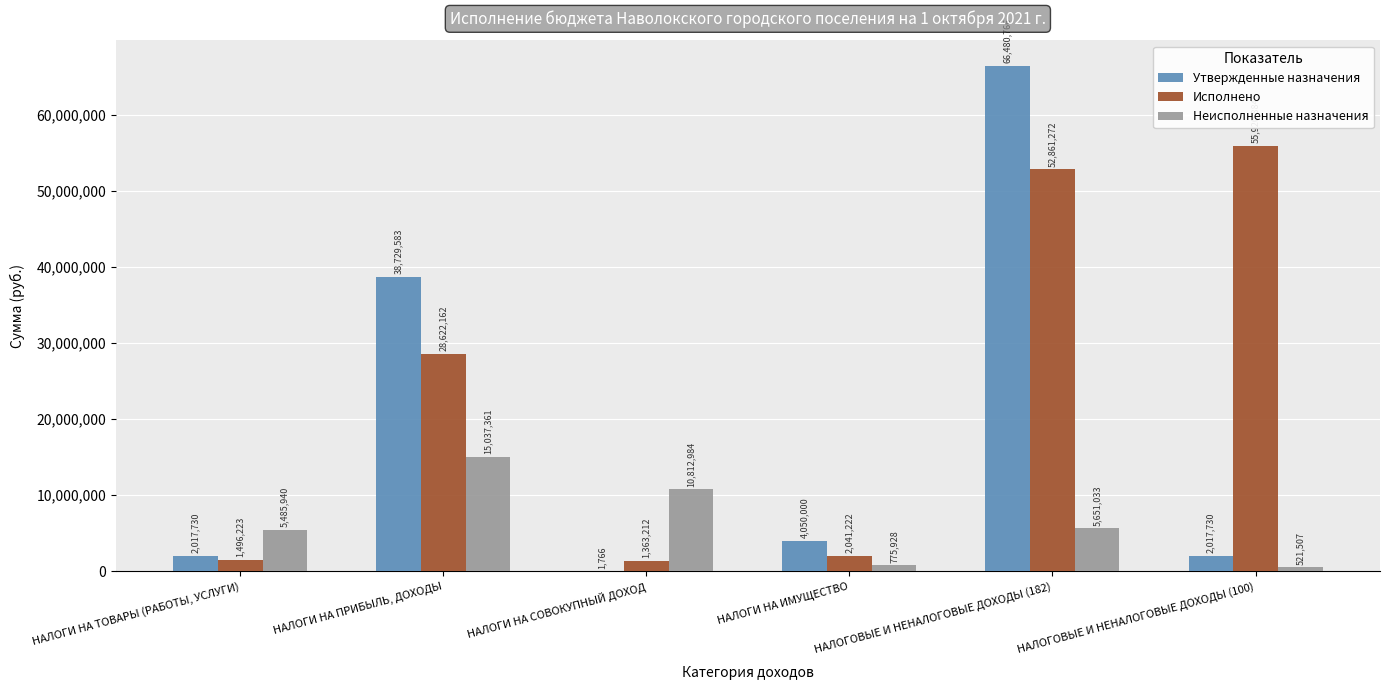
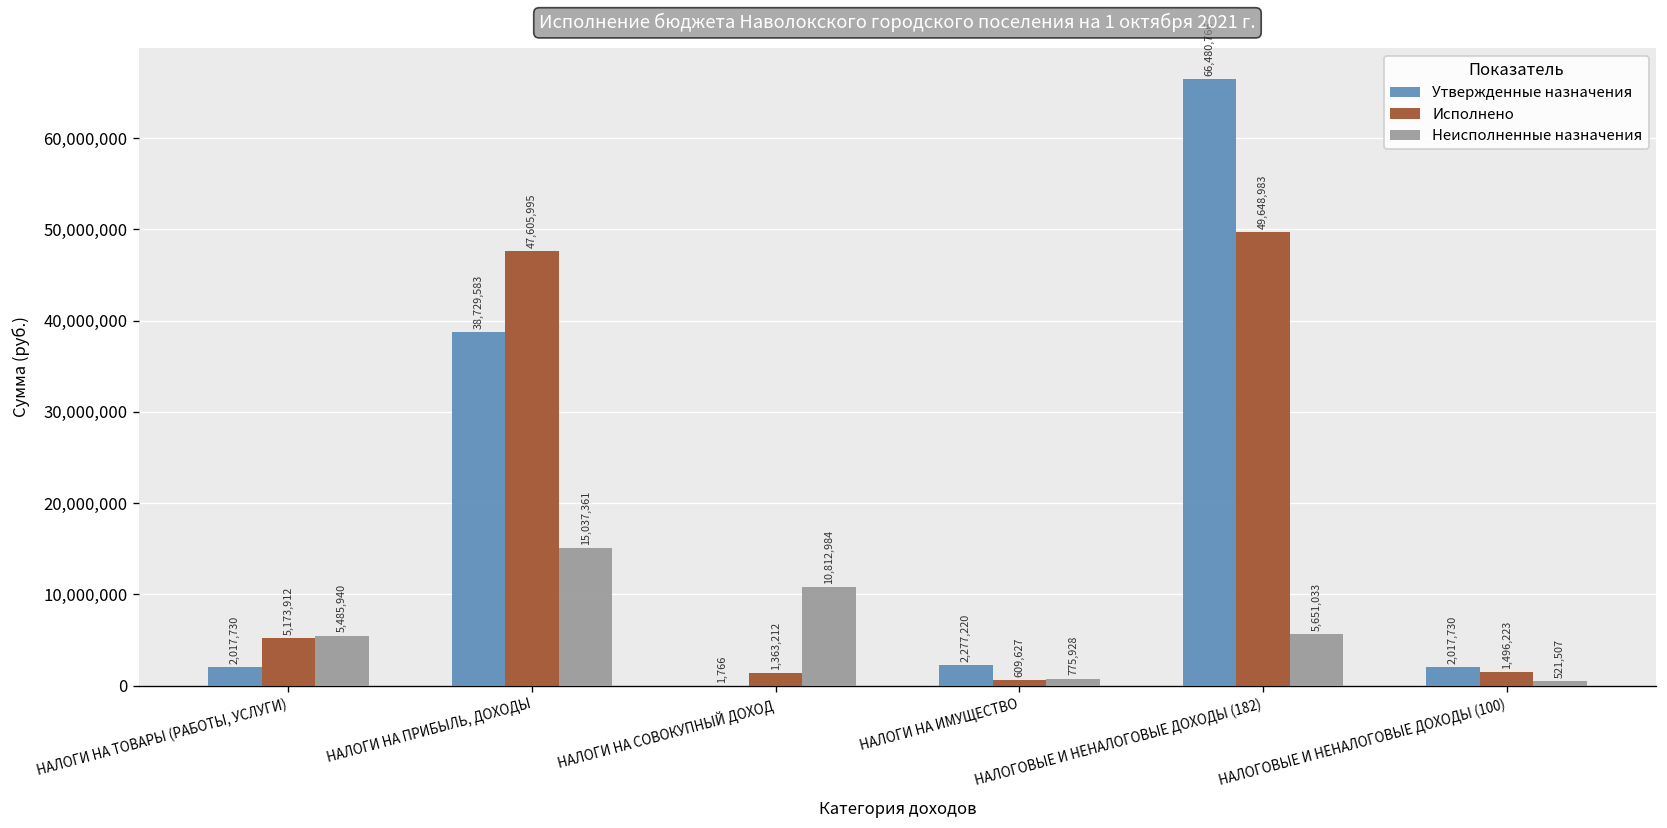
  {
    "Утвержденные назначения": {
      "НАЛОГИ НА ТОВАРЫ (РАБОТЫ, УСЛУГИ)": "2,017,730",
      "НАЛОГИ НА ПРИБЫЛЬ, ДОХОДЫ": "38,729,583",
      "НАЛОГИ НА СОВОКУПНЫЙ ДОХОД": "1,766",
-     "НАЛОГИ НА ИМУЩЕСТВО": "4,050,000",
+     "НАЛОГИ НА ИМУЩЕСТВО": "2,277,220",
      "НАЛОГОВЫЕ И НЕНАЛОГОВЫЕ ДОХОДЫ (182)": "66,480,766",
      "НАЛОГОВЫЕ И НЕНАЛОГОВЫЕ ДОХОДЫ (100)": "2,017,730"
    },
    "Исполнено": {
-     "НАЛОГИ НА ТОВАРЫ (РАБОТЫ, УСЛУГИ)": "1,496,223",
-     "НАЛОГИ НА ПРИБЫЛЬ, ДОХОДЫ": "28,622,162",
+     "НАЛОГИ НА ТОВАРЫ (РАБОТЫ, УСЛУГИ)": "5,173,912",
+     "НАЛОГИ НА ПРИБЫЛЬ, ДОХОДЫ": "47,605,995",
      "НАЛОГИ НА СОВОКУПНЫЙ ДОХОД": "1,363,212",
-     "НАЛОГИ НА ИМУЩЕСТВО": "2,041,222",
-     "НАЛОГОВЫЕ И НЕНАЛОГОВЫЕ ДОХОДЫ (182)": "52,861,272",
-     "НАЛОГОВЫЕ И НЕНАЛОГОВЫЕ ДОХОДЫ (100)": "56,000,000"
+     "НАЛОГИ НА ИМУЩЕСТВО": "609,627",
+     "НАЛОГОВЫЕ И НЕНАЛОГОВЫЕ ДОХОДЫ (182)": "49,648,983",
+     "НАЛОГОВЫЕ И НЕНАЛОГОВЫЕ ДОХОДЫ (100)": "1,000,000"
    },
    "Неисполненные назначения": {
      "НАЛОГИ НА ТОВАРЫ (РАБОТЫ, УСЛУГИ)": "5,485,940",
      "НАЛОГИ НА ПРИБЫЛЬ, ДОХОДЫ": "15,037,361",
      "НАЛОГИ НА СОВОКУПНЫЙ ДОХОД": "10,812,984",
      "НАЛОГИ НА ИМУЩЕСТВО": "775,928",
      "НАЛОГОВЫЕ И НЕНАЛОГОВЫЕ ДОХОДЫ (182)": "5,651,033",
      "НАЛОГОВЫЕ И НЕНАЛОГОВЫЕ ДОХОДЫ (100)": "521,507"
    }
  }
